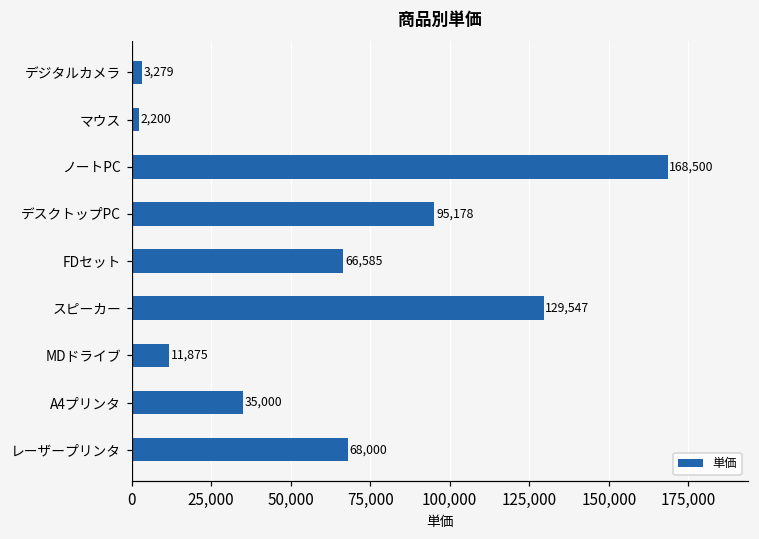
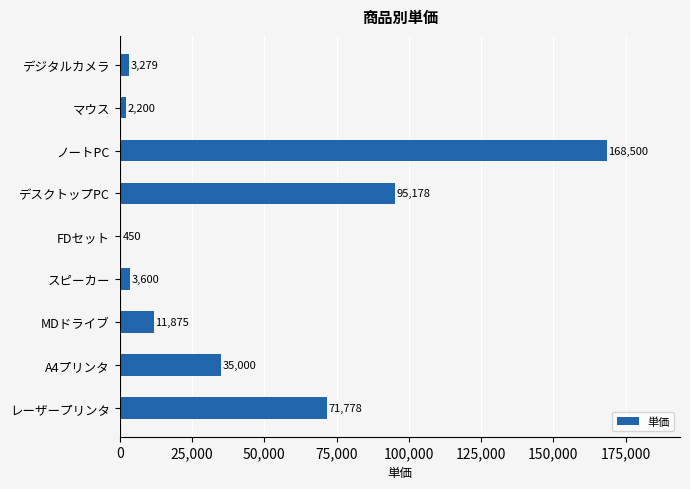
  {
    "デジタルカメラ": "3,279",
    "マウス": "2,200",
    "ノートPC": "168,500",
    "デスクトップPC": "95,178",
-   "FDセット": "66,585",
-   "スピーカー": "129,547",
+   "FDセット": "450",
+   "スピーカー": "3,600",
    "MDドライブ": "11,875",
    "A4プリンタ": "35,000",
-   "レーザープリンタ": "68,000"
+   "レーザープリンタ": "71,778"
  }
